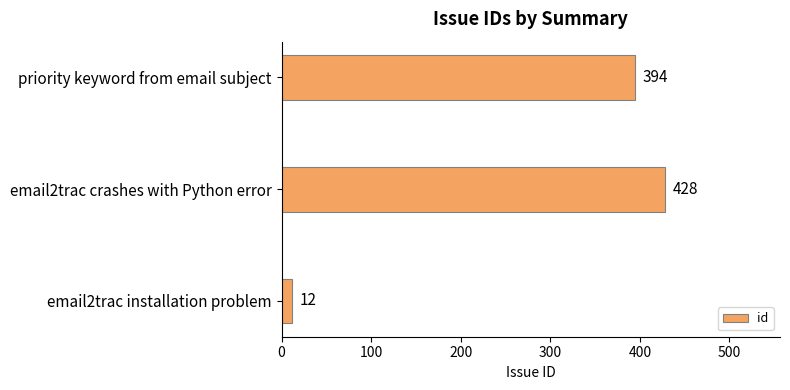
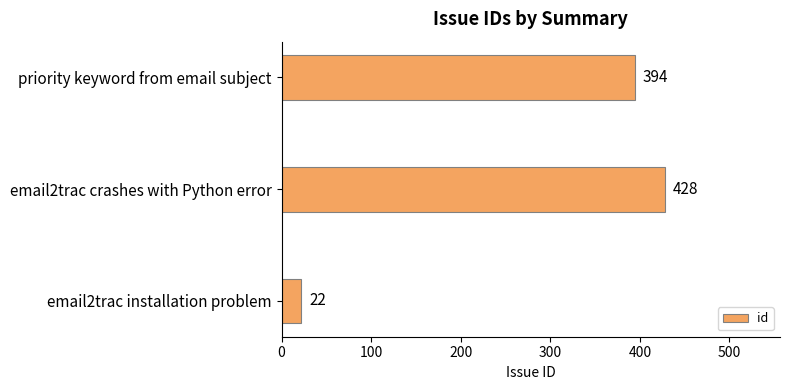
  {
    "priority keyword from email subject": 394,
    "email2trac crashes with Python error": 428,
-   "email2trac installation problem": 12
+   "email2trac installation problem": 22
  }
